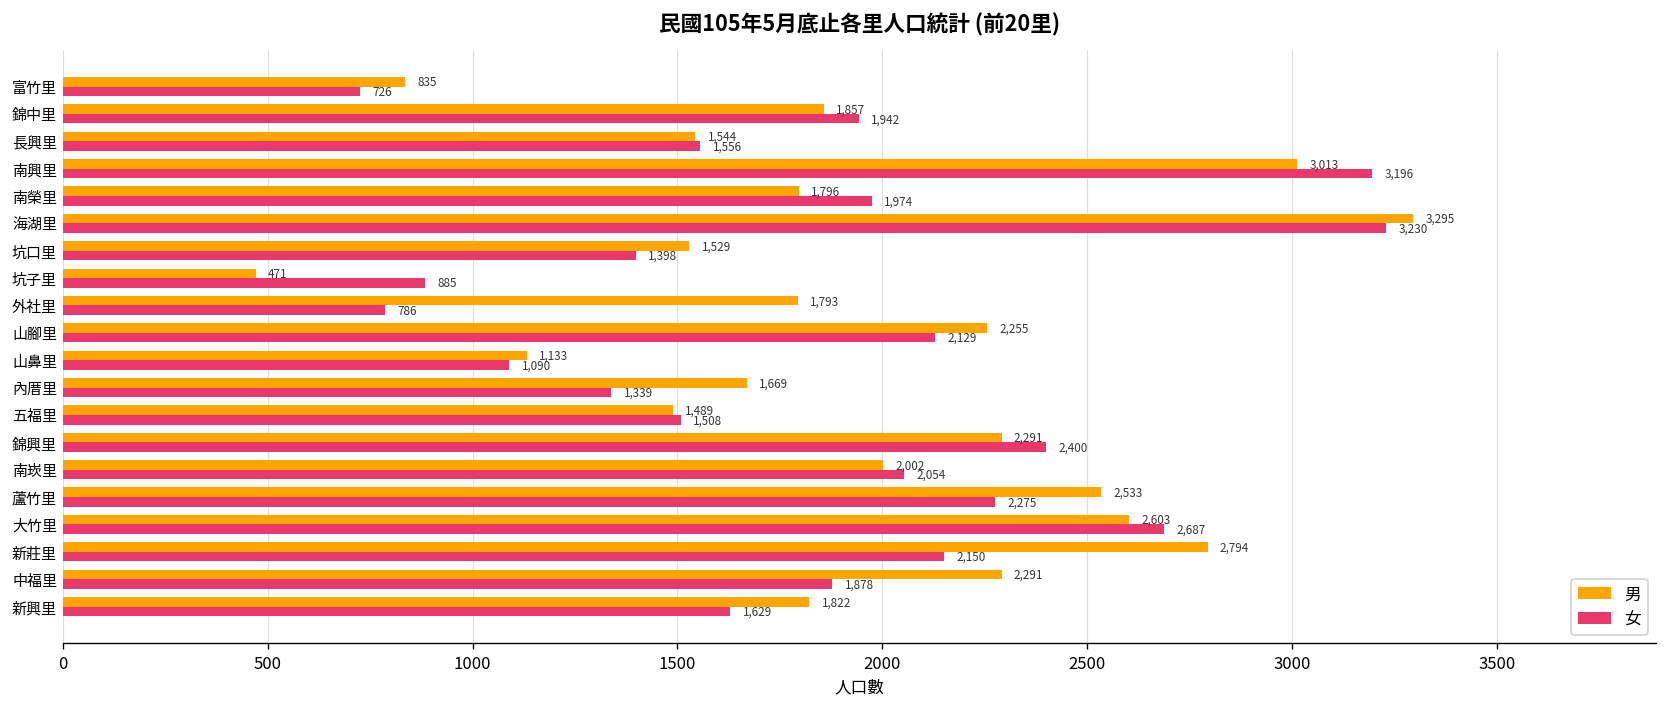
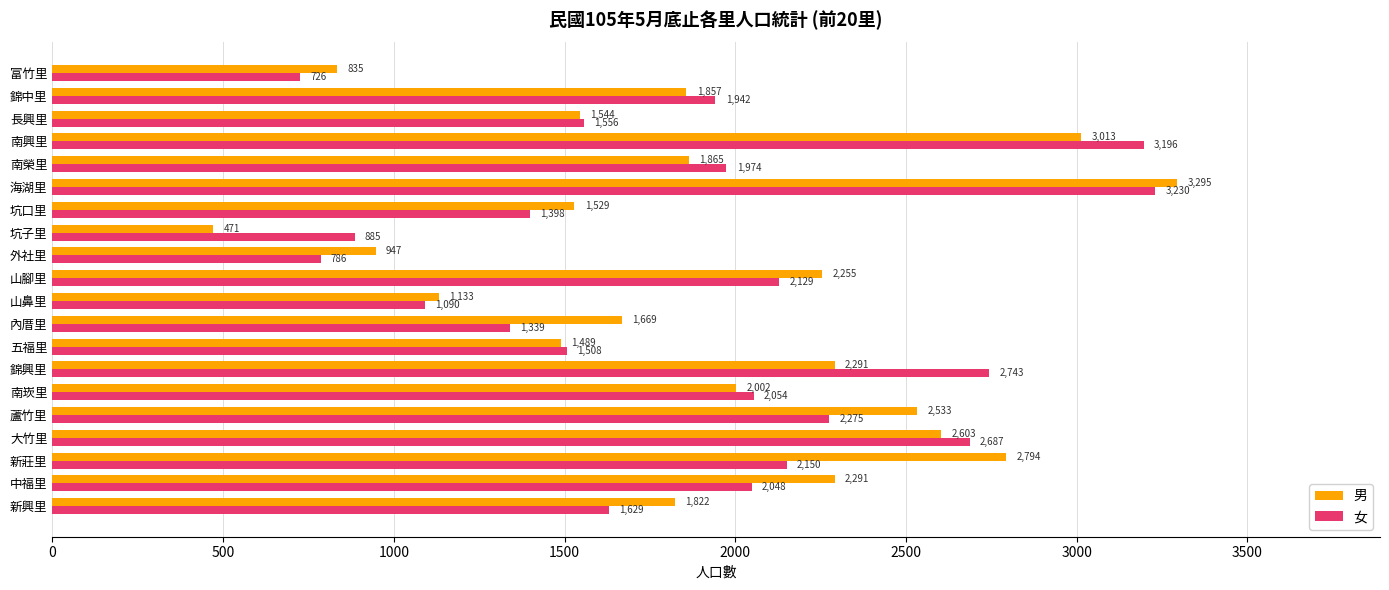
  {
    "男": {
      "富竹里": "835",
      "錦中里": "1,857",
      "南興里": "3,013",
-     "南榮里": "1,796",
+     "南榮里": "1,865",
      "海湖里": "3,295",
      "坑口里": "1,529",
      "坑子里": "471",
-     "外社里": "1,793",
+     "外社里": "947",
      "山腳里": "2,255",
      "山鼻里": "1,133",
      "內厝里": "1,669",
      "錦興里": "2,291",
      "南崁里": "2,002",
      "蘆竹里": "2,533",
      "大竹里": "2,603",
      "新莊里": "2,794",
      "中福里": "2,291",
      "新興里": "1,822"
    },
    "女": {
      "富竹里": "726",
      "錦中里": "1,942",
      "南興里": "3,196",
      "南榮里": "1,974",
      "海湖里": "3,230",
      "坑口里": "1,398",
      "坑子里": "885",
      "外社里": "786",
      "山腳里": "2,129",
      "山鼻里": "1,090",
      "內厝里": "1,339",
-     "錦興里": "2,400",
+     "錦興里": "2,743",
      "南崁里": "2,054",
      "蘆竹里": "2,275",
      "大竹里": "2,687",
      "新莊里": "2,150",
-     "中福里": "1,878",
+     "中福里": "2,048",
      "新興里": "1,629"
    }
  }
